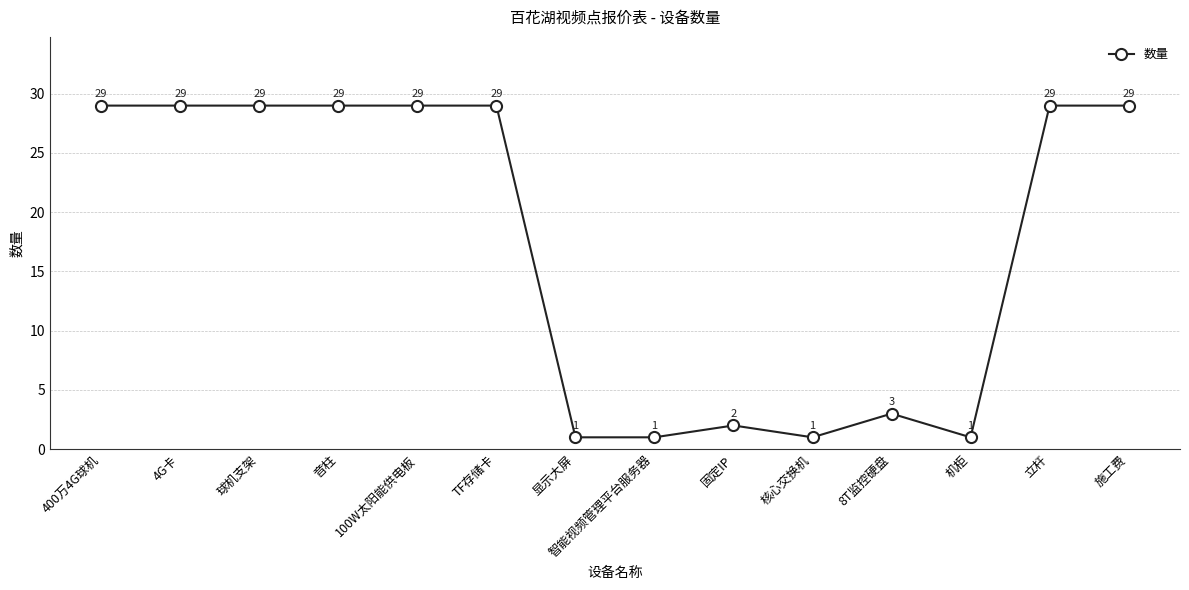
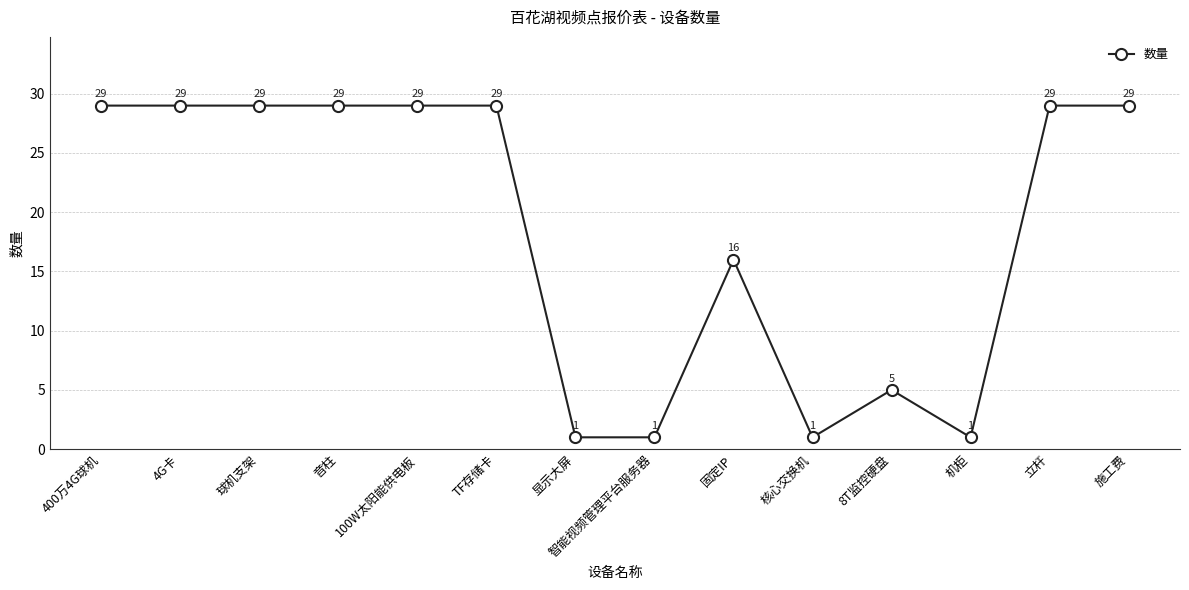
  {
    "400万4G球机": 29,
    "4G卡": 29,
    "球机支架": 29,
    "音柱": 29,
    "100W太阳能供电板": 29,
    "TF存储卡": 29,
    "显示大屏": 1,
    "智能视频管理平台服务器": 1,
-   "固定IP": 2,
+   "固定IP": 16,
    "核心交换机": 1,
-   "8T监控硬盘": 3,
+   "8T监控硬盘": 5,
    "机柜": 1,
    "立杆": 29,
    "施工费": 29
  }
